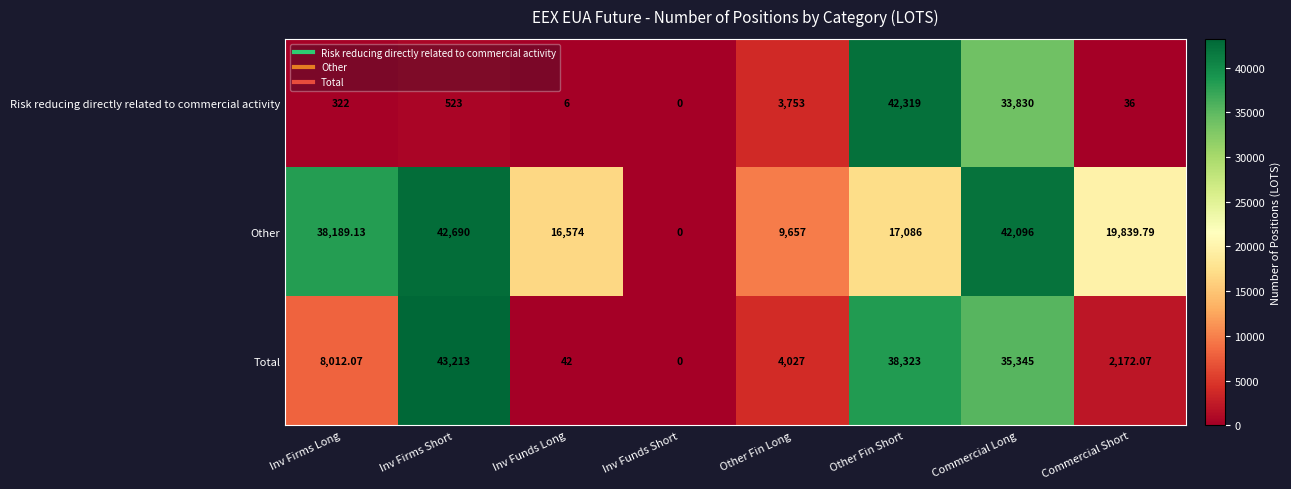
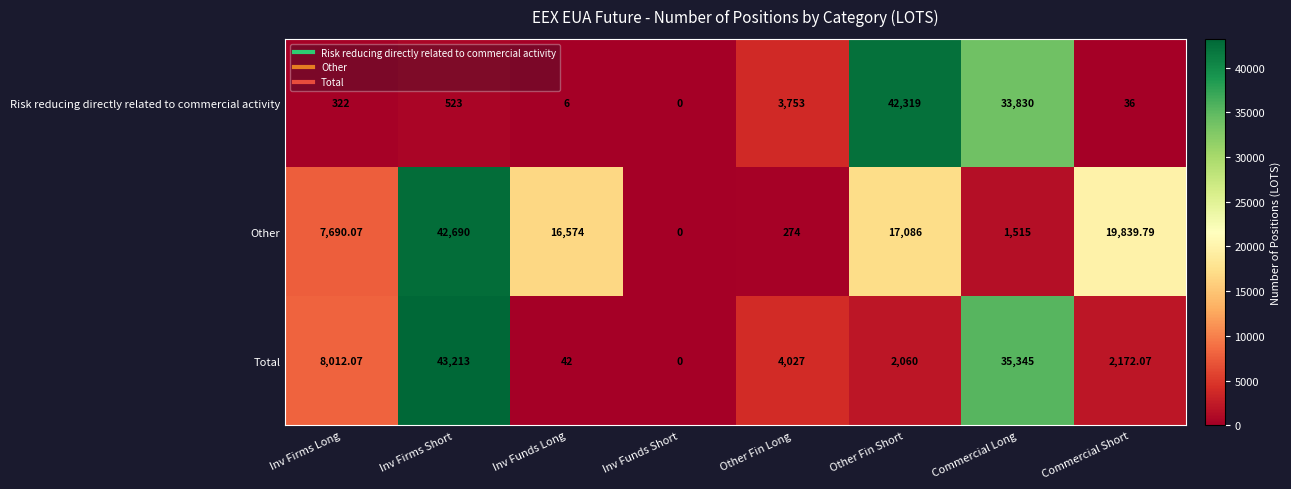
  {
    "Risk reducing directly related to commercial activity": {
      "Inv Firms Long": "322",
      "Inv Firms Short": "523",
      "Inv Funds Long": "6",
      "Inv Funds Short": "0",
      "Other Fin Long": "3,753",
      "Other Fin Short": "42,319",
      "Commercial Long": "33,830",
      "Commercial Short": "36"
    },
    "Other": {
-     "Inv Firms Long": "38,189.13",
+     "Inv Firms Long": "7,690.07",
      "Inv Firms Short": "42,690",
      "Inv Funds Long": "16,574",
      "Inv Funds Short": "0",
-     "Other Fin Long": "9,657",
+     "Other Fin Long": "274",
      "Other Fin Short": "17,086",
-     "Commercial Long": "42,096",
+     "Commercial Long": "1,515",
      "Commercial Short": "19,839.79"
    },
    "Total": {
      "Inv Firms Long": "8,012.07",
      "Inv Firms Short": "43,213",
      "Inv Funds Long": "42",
      "Inv Funds Short": "0",
      "Other Fin Long": "4,027",
-     "Other Fin Short": "38,323",
+     "Other Fin Short": "2,060",
      "Commercial Long": "35,345",
      "Commercial Short": "2,172.07"
    }
  }
